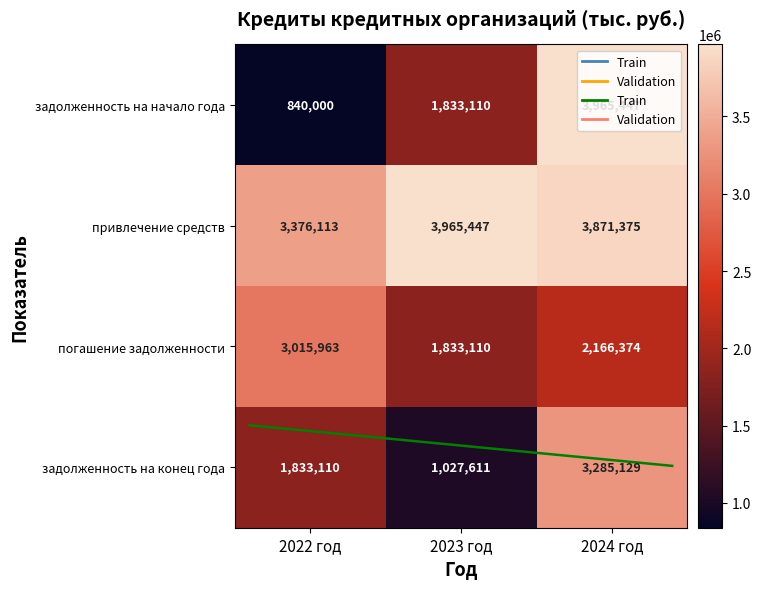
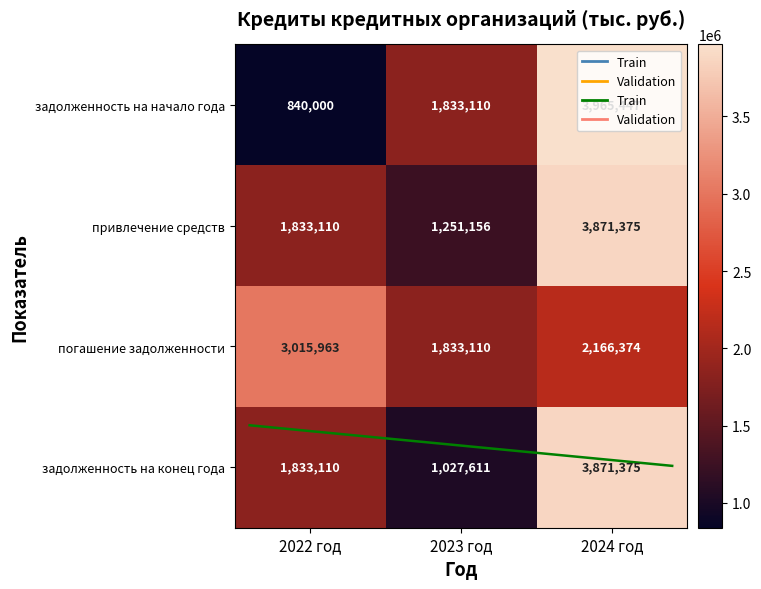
  {
    "задолженность на начало года": {
      "2022 год": "840,000",
      "2023 год": "1,833,110"
    },
    "привлечение средств": {
-     "2022 год": "3,376,113",
-     "2023 год": "3,965,447",
+     "2022 год": "1,833,110",
+     "2023 год": "1,251,156",
      "2024 год": "3,871,375"
    },
    "погашение задолженности": {
      "2022 год": "3,015,963",
      "2023 год": "1,833,110",
      "2024 год": "2,166,374"
    },
    "задолженность на конец года": {
      "2022 год": "1,833,110",
      "2023 год": "1,027,611",
-     "2024 год": "3,285,129"
+     "2024 год": "3,871,375"
    }
  }
